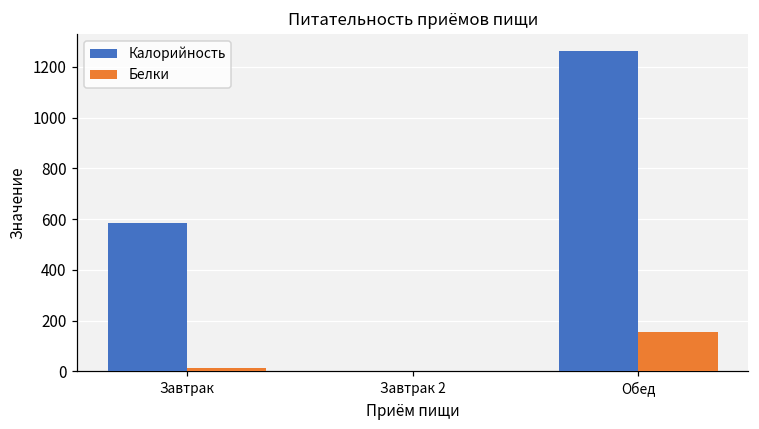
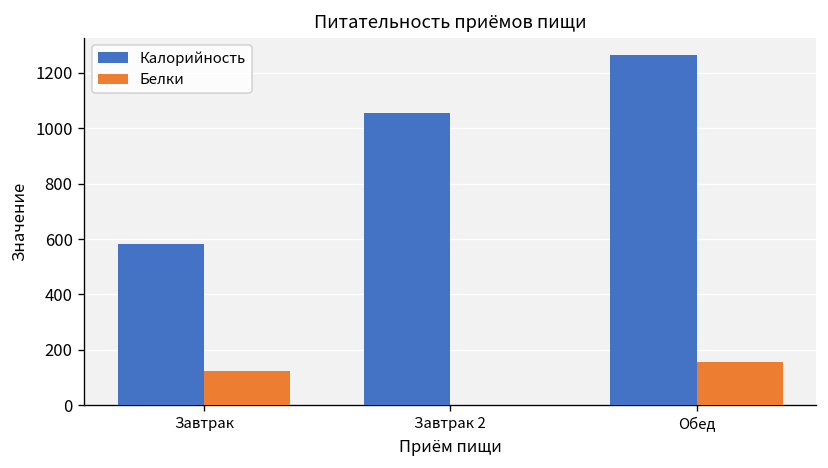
  {
    "Калорийность": {
      "Завтрак": 580,
-     "Завтрак 2": 0,
+     "Завтрак 2": 1050,
      "Обед": 1260
    },
    "Белки": {
-     "Завтрак": 10,
+     "Завтрак": 120,
      "Завтрак 2": 0,
      "Обед": 160
    }
  }
